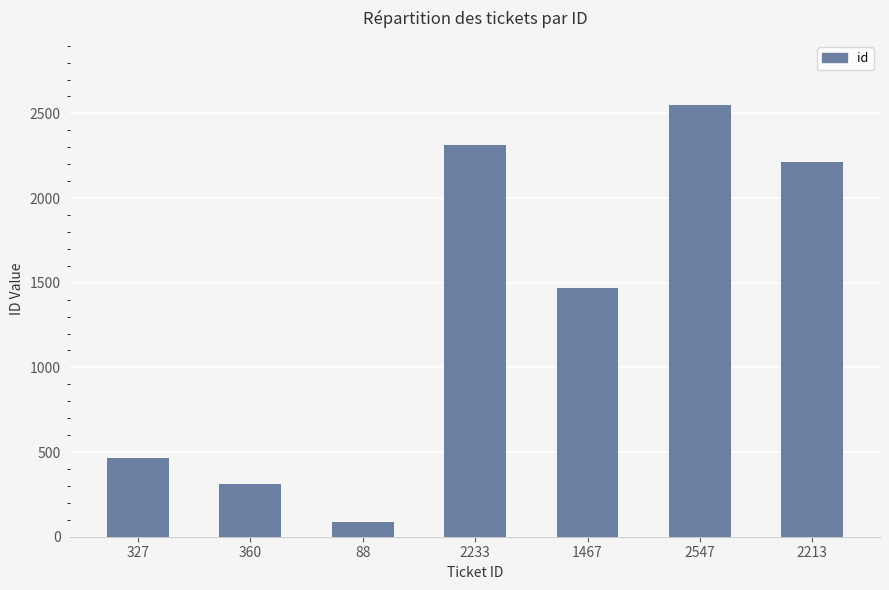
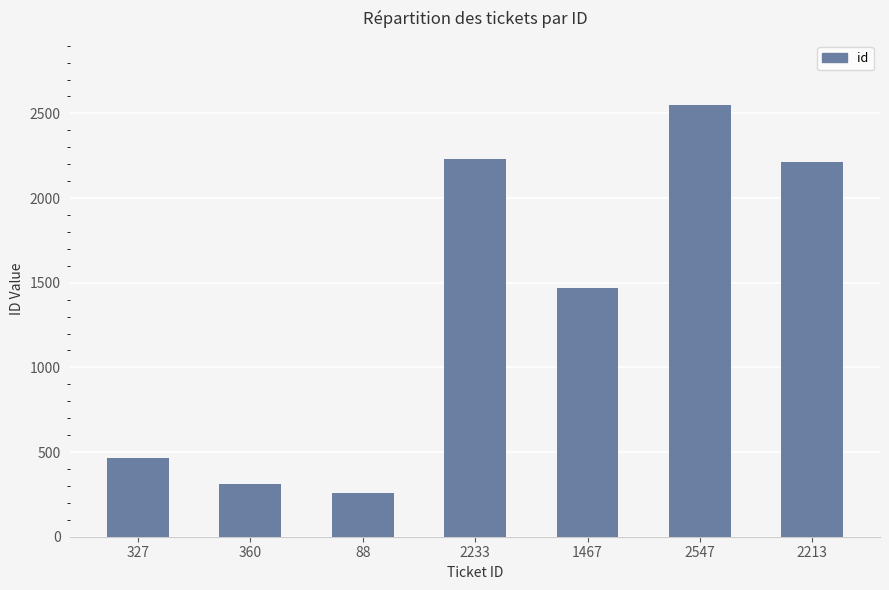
  {
    "327": 460,
    "360": 310,
-   "88": 90,
-   "2233": 2310,
+   "88": 260,
+   "2233": 2230,
    "1467": 1470,
    "2547": 2550,
    "2213": 2210
  }
